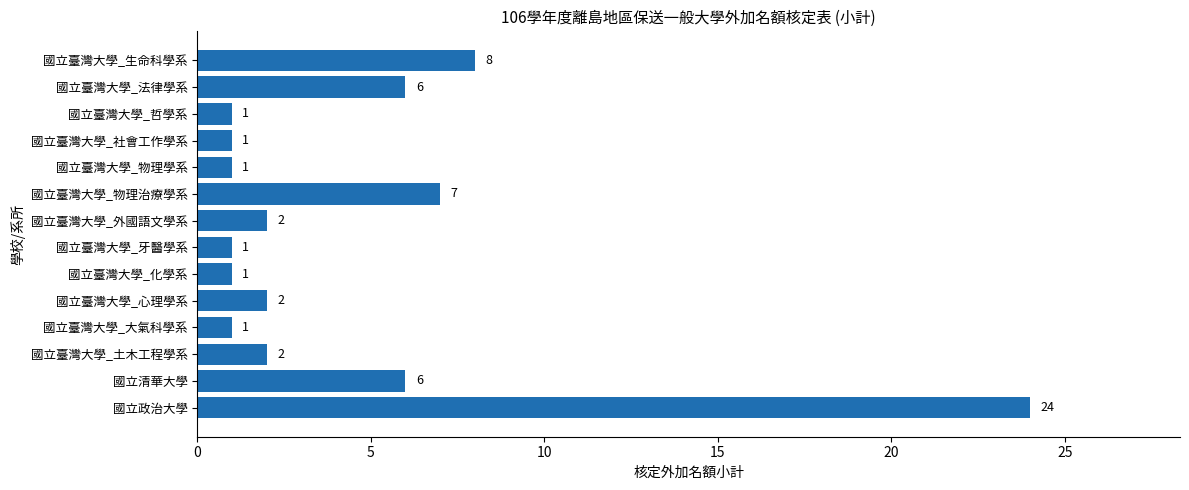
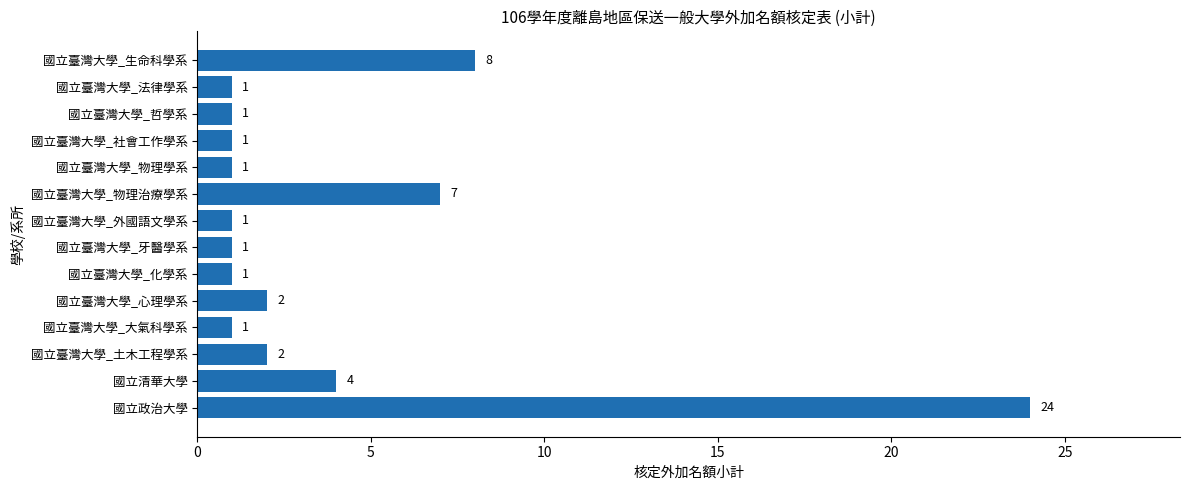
  {
    "國立臺灣大學_生命科學系": 8,
-   "國立臺灣大學_法律學系": 6,
+   "國立臺灣大學_法律學系": 1,
    "國立臺灣大學_哲學系": 1,
    "國立臺灣大學_社會工作學系": 1,
    "國立臺灣大學_物理學系": 1,
    "國立臺灣大學_物理治療學系": 7,
-   "國立臺灣大學_外國語文學系": 2,
+   "國立臺灣大學_外國語文學系": 1,
    "國立臺灣大學_牙醫學系": 1,
    "國立臺灣大學_化學系": 1,
    "國立臺灣大學_心理學系": 2,
    "國立臺灣大學_大氣科學系": 1,
    "國立臺灣大學_土木工程學系": 2,
-   "國立清華大學": 6,
+   "國立清華大學": 4,
    "國立政治大學": 24
  }
